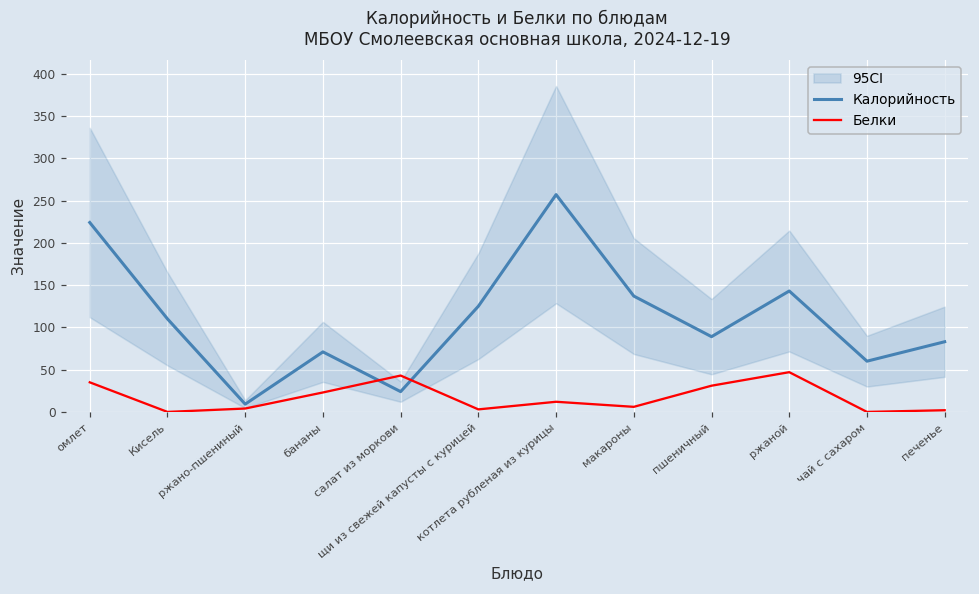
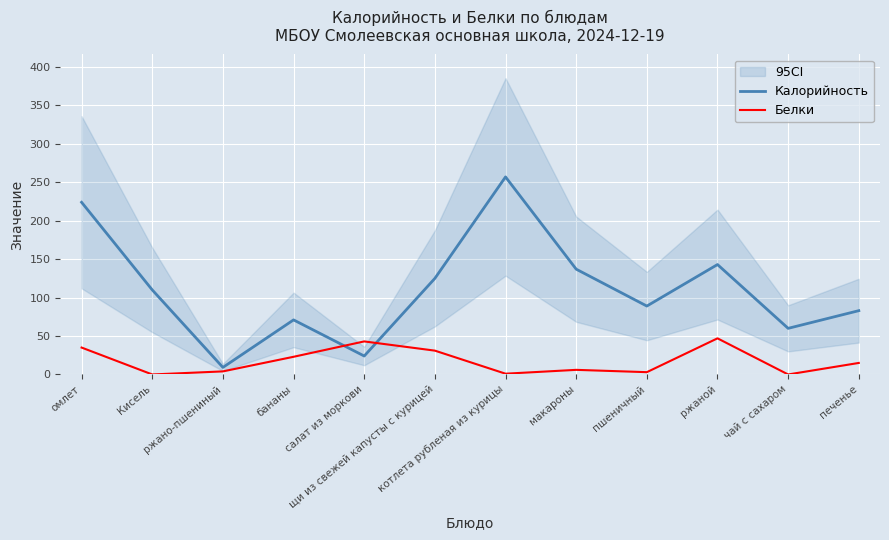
  {
    "Белки": {
      "омлет": 40,
      "Кисель": 0,
      "ржано-пшениный": 0,
      "бананы": 20,
      "салат из моркови": 40,
-     "щи из свежей капусты с курицей": 0,
-     "котлета рубленая из курицы": 10,
+     "щи из свежей капусты с курицей": 30,
+     "котлета рубленая из курицы": 0,
      "макароны": 10,
-     "пшеничный": 30,
+     "пшеничный": 0,
      "ржаной": 50,
      "чай с сахаром": 0,
-     "печенье": 0
+     "печенье": 20
    }
  }
